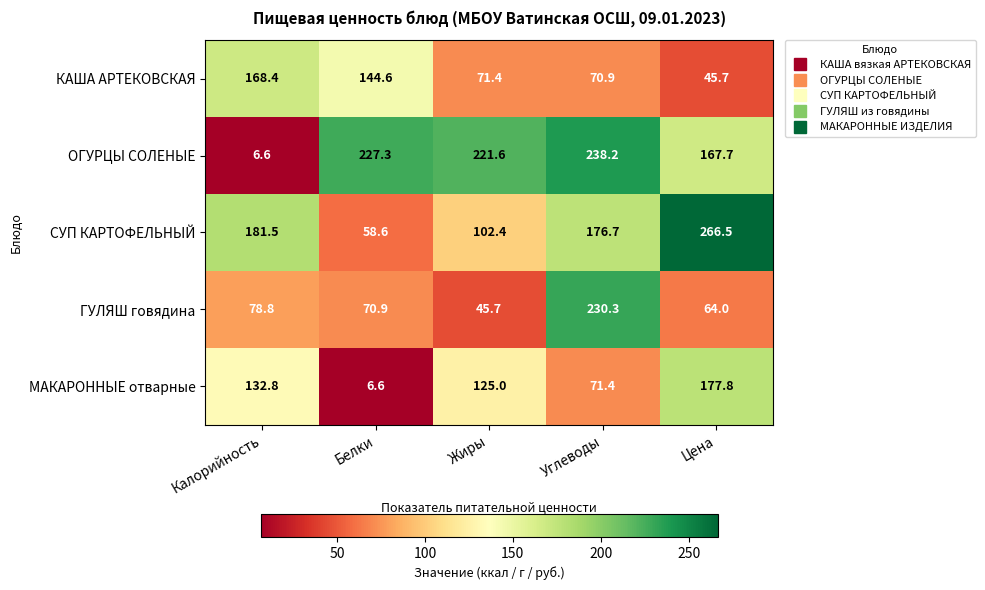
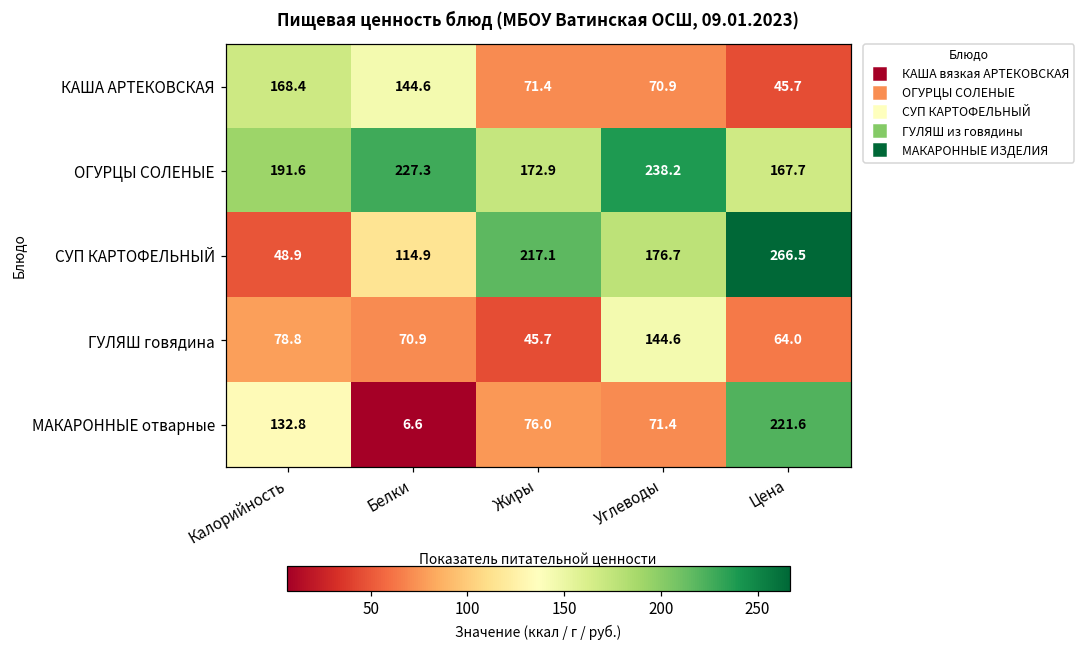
  {
    "КАША АРТЕКОВСКАЯ": {
      "Калорийность": 168.4,
      "Белки": 144.6,
      "Жиры": 71.4,
      "Углеводы": 70.9,
      "Цена": 45.7
    },
    "ОГУРЦЫ СОЛЕНЫЕ": {
-     "Калорийность": 6.6,
+     "Калорийность": 191.6,
      "Белки": 227.3,
-     "Жиры": 221.6,
+     "Жиры": 172.9,
      "Углеводы": 238.2,
      "Цена": 167.7
    },
    "СУП КАРТОФЕЛЬНЫЙ": {
-     "Калорийность": 181.5,
-     "Белки": 58.6,
-     "Жиры": 102.4,
+     "Калорийность": 48.9,
+     "Белки": 114.9,
+     "Жиры": 217.1,
      "Углеводы": 176.7,
      "Цена": 266.5
    },
    "ГУЛЯШ говядина": {
      "Калорийность": 78.8,
      "Белки": 70.9,
      "Жиры": 45.7,
-     "Углеводы": 230.3,
+     "Углеводы": 144.6,
      "Цена": 64.0
    },
    "МАКАРОННЫЕ отварные": {
      "Калорийность": 132.8,
      "Белки": 6.6,
-     "Жиры": 125.0,
+     "Жиры": 76.0,
      "Углеводы": 71.4,
-     "Цена": 177.8
+     "Цена": 221.6
    }
  }
